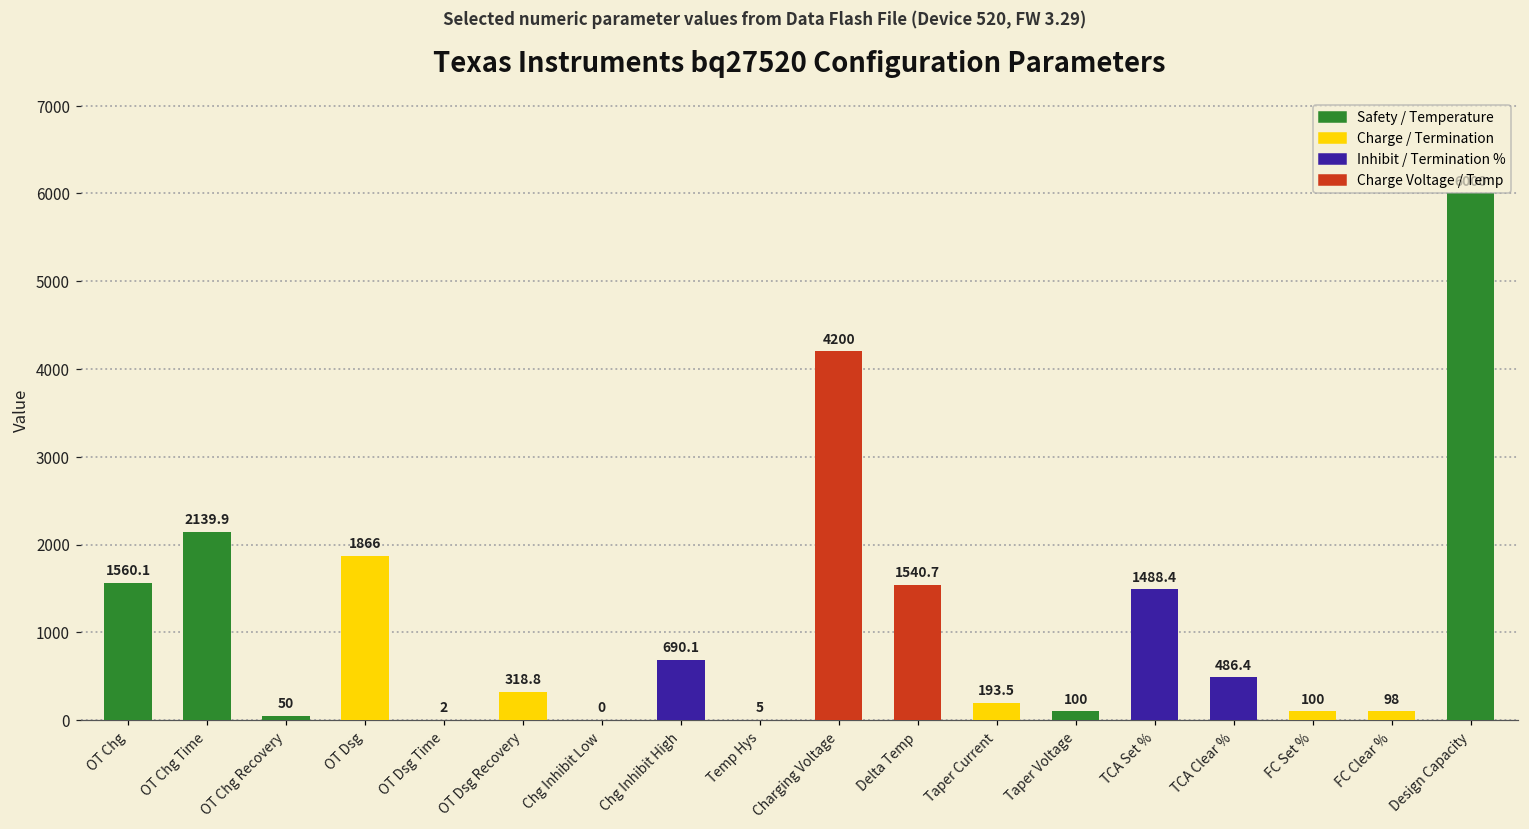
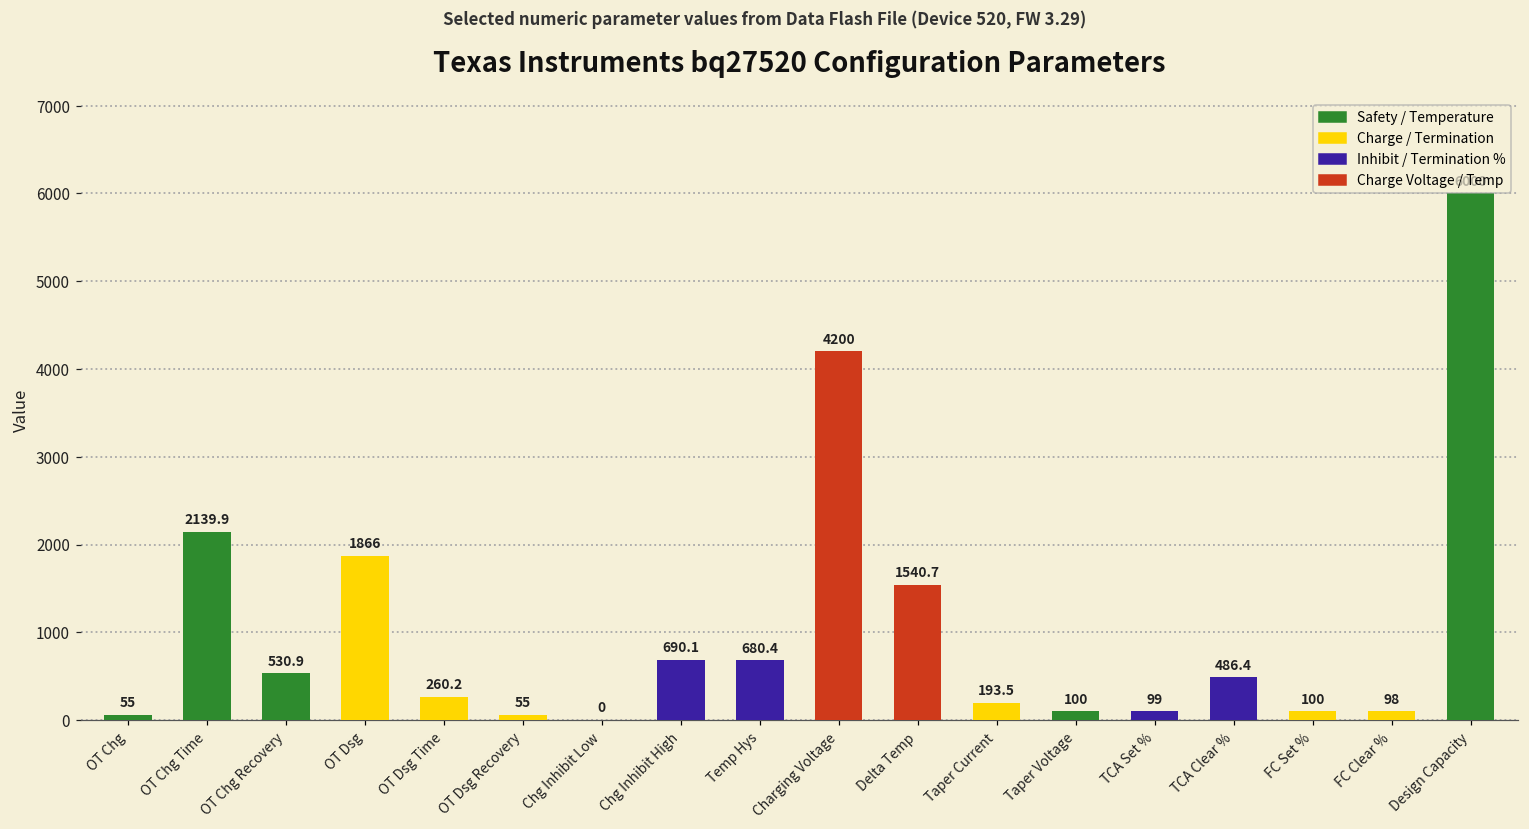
  {
-   "OT Chg": 1560.1,
+   "OT Chg": 55,
    "OT Chg Time": 2139.9,
-   "OT Chg Recovery": 50,
+   "OT Chg Recovery": 530.9,
    "OT Dsg": 1866,
-   "OT Dsg Time": 2,
-   "OT Dsg Recovery": 318.8,
+   "OT Dsg Time": 260.2,
+   "OT Dsg Recovery": 55,
    "Chg Inhibit Low": 0,
    "Chg Inhibit High": 690.1,
-   "Temp Hys": 5,
+   "Temp Hys": 680.4,
    "Charging Voltage": 4200,
    "Delta Temp": 1540.7,
    "Taper Current": 193.5,
    "Taper Voltage": 100,
-   "TCA Set %": 1488.4,
+   "TCA Set %": 99,
    "TCA Clear %": 486.4,
    "FC Set %": 100,
    "FC Clear %": 98
  }
